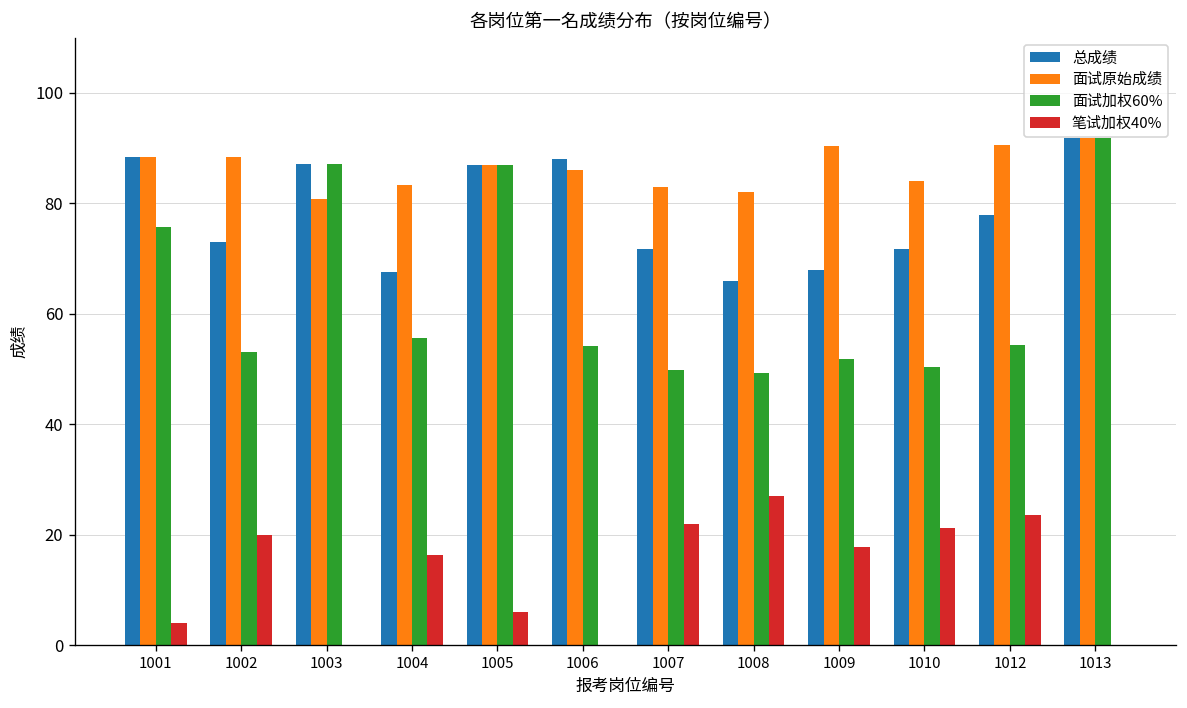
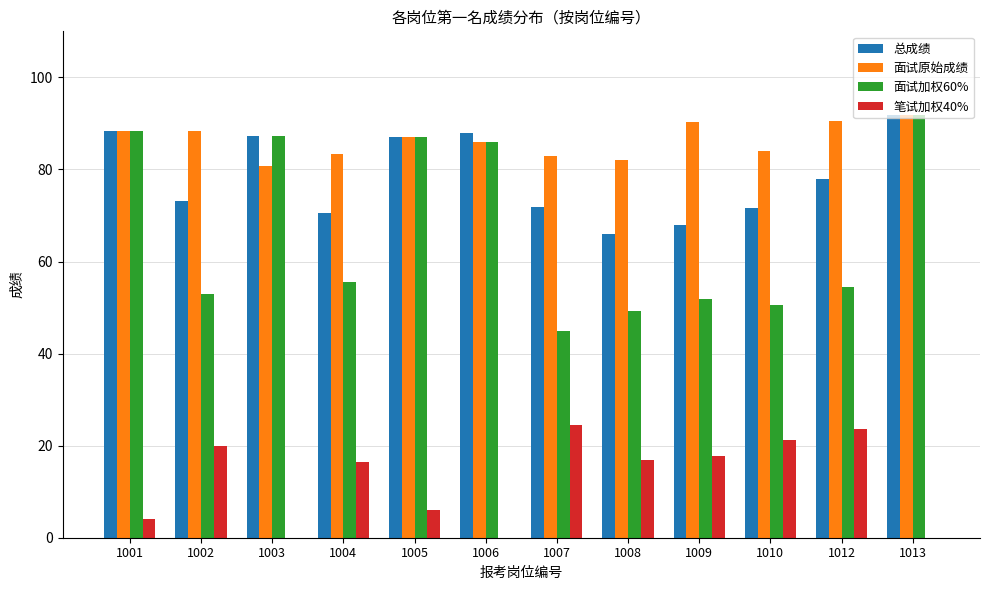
  {
    "总成绩": {
      "1001": 88,
      "1002": 73,
      "1003": 87,
-     "1004": 68,
+     "1004": 71,
      "1005": 87,
      "1006": 88,
      "1007": 72,
      "1008": 66,
      "1009": 68,
      "1010": 72,
      "1012": 78
    },
    "面试原始成绩": {
      "1001": 88,
      "1002": 88,
      "1003": 81,
      "1004": 83,
      "1005": 87,
      "1006": 86,
      "1007": 83,
      "1008": 82,
      "1009": 90,
      "1010": 84,
      "1012": 91
    },
    "面试加权60%": {
-     "1001": 76,
+     "1001": 88,
      "1002": 53,
      "1003": 87,
      "1004": 56,
      "1005": 87,
-     "1006": 54,
-     "1007": 50,
+     "1006": 86,
+     "1007": 45,
      "1008": 49,
      "1009": 52,
      "1010": 50,
      "1012": 54
    },
    "笔试加权40%": {
      "1001": 4,
      "1002": 20,
      "1003": 0,
      "1004": 16,
      "1005": 6,
      "1006": 0,
-     "1007": 22,
-     "1008": 27,
+     "1007": 24,
+     "1008": 17,
      "1009": 18,
      "1010": 21,
      "1012": 24,
      "1013": 0
    }
  }
